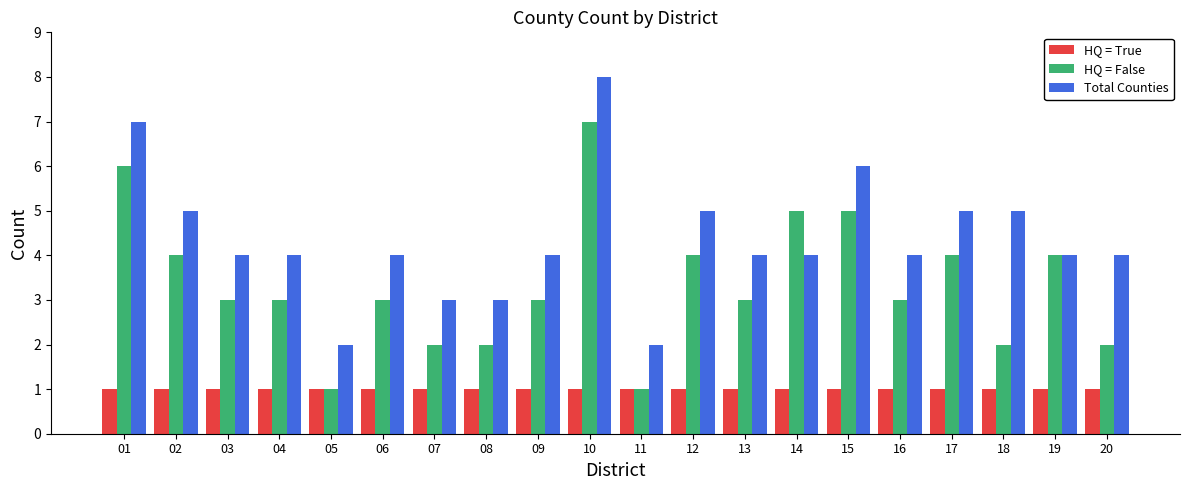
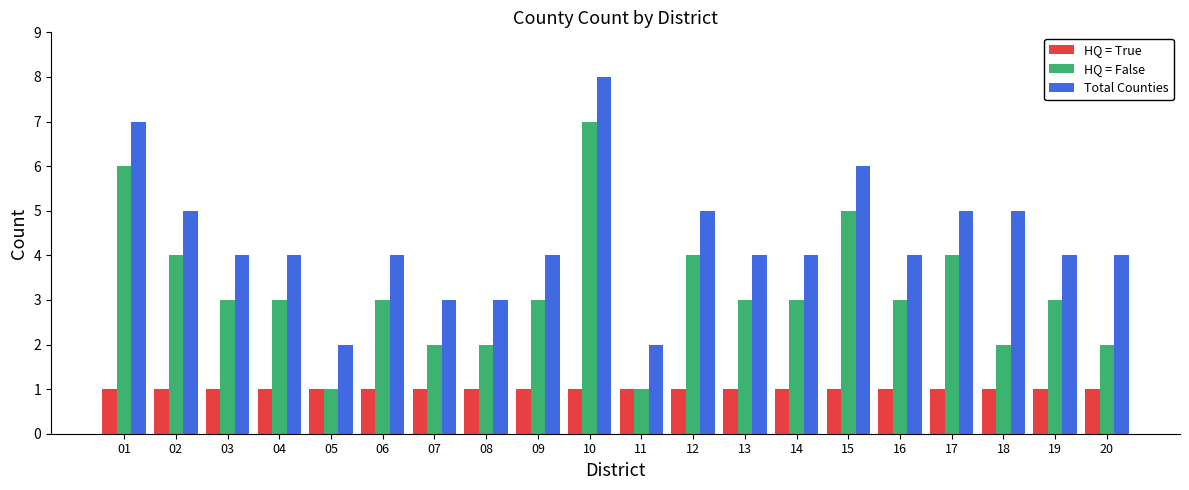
  {
    "HQ = True": {
      "01": 1,
      "02": 1,
      "03": 1,
      "04": 1,
      "05": 1,
      "06": 1,
      "07": 1,
      "08": 1,
      "09": 1,
      "10": 1,
      "11": 1,
      "12": 1,
      "13": 1,
      "14": 1,
      "15": 1,
      "16": 1,
      "17": 1,
      "18": 1,
      "19": 1,
      "20": 1
    },
    "HQ = False": {
      "01": 6,
      "02": 4,
      "03": 3,
      "04": 3,
      "05": 1,
      "06": 3,
      "07": 2,
      "08": 2,
      "09": 3,
      "10": 7,
      "11": 1,
      "12": 4,
      "13": 3,
-     "14": 5,
+     "14": 3,
      "15": 5,
      "16": 3,
      "17": 4,
      "18": 2,
-     "19": 4,
+     "19": 3,
      "20": 2
    },
    "Total Counties": {
      "01": 7,
      "02": 5,
      "03": 4,
      "04": 4,
      "05": 2,
      "06": 4,
      "07": 3,
      "08": 3,
      "09": 4,
      "10": 8,
      "11": 2,
      "12": 5,
      "13": 4,
      "14": 4,
      "15": 6,
      "16": 4,
      "17": 5,
      "18": 5,
      "19": 4,
      "20": 4
    }
  }
